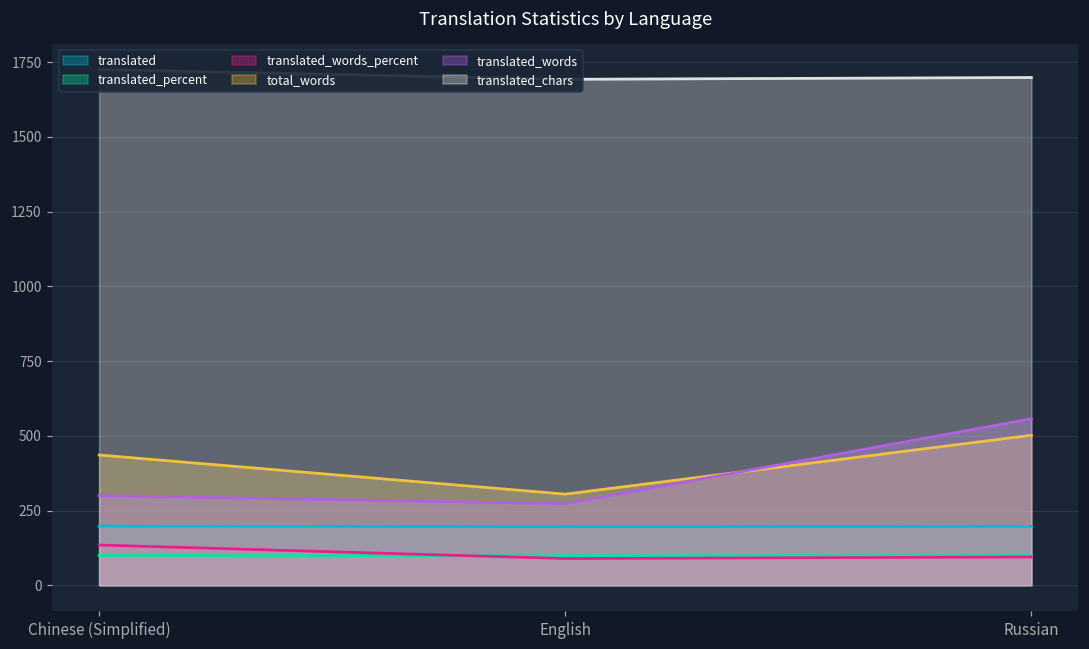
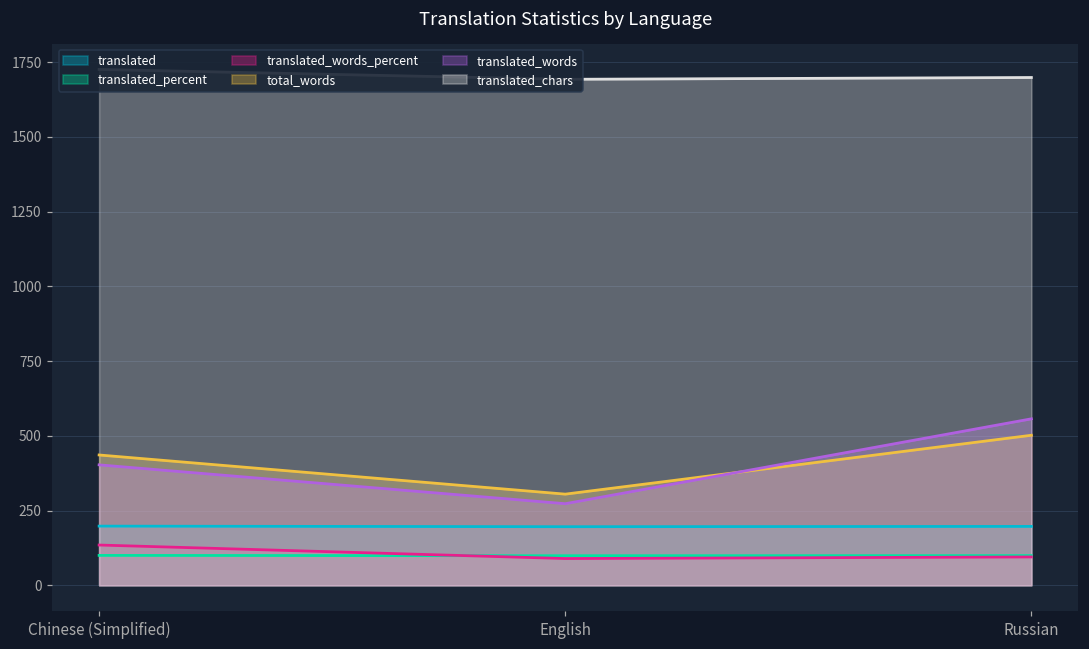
  {
    "translated_words_percent": {
      "Chinese (Simplified)": 130,
      "English": 90
    },
    "total_words": {
      "Chinese (Simplified)": 440,
      "English": 310,
      "Russian": 500
    },
    "translated_words": {
-     "Chinese (Simplified)": 300,
+     "Chinese (Simplified)": 400,
      "English": 270,
      "Russian": 560
    },
    "translated_chars": {
      "Russian": 1700
    }
  }
